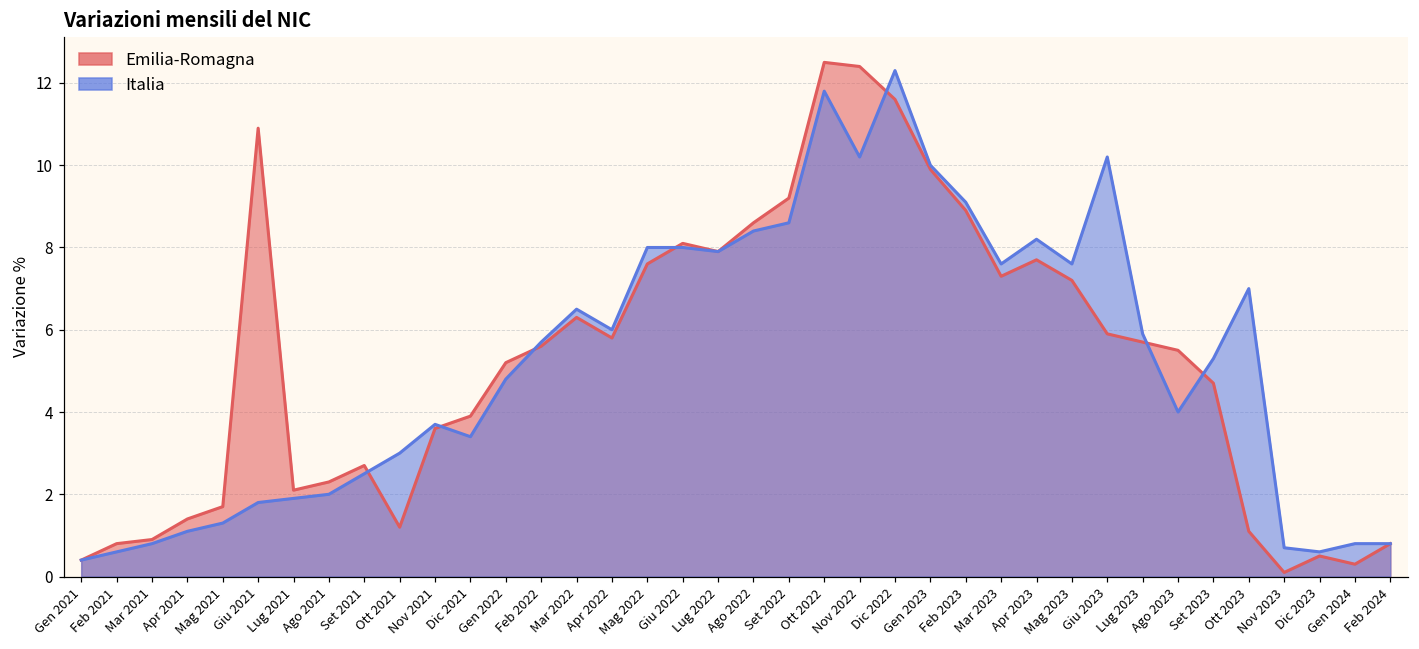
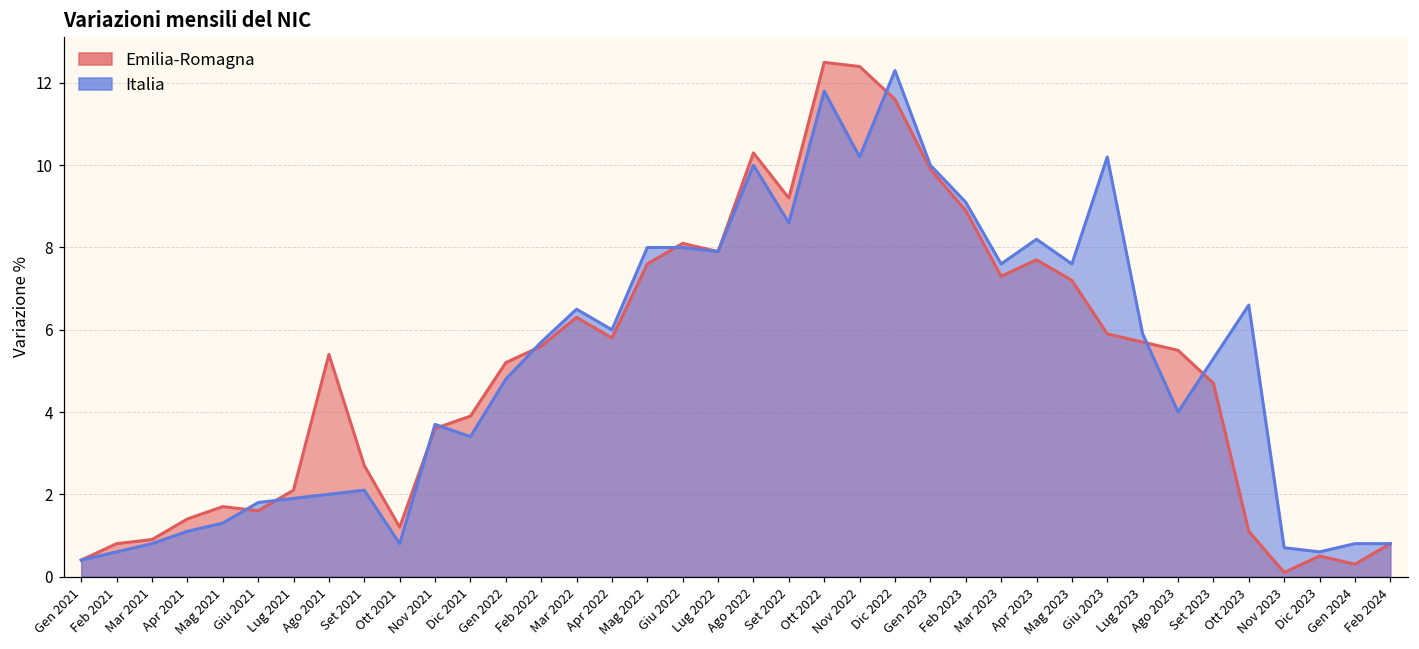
  {
    "Emilia-Romagna": {
      "Feb 2021": 0.8,
      "Mar 2021": 0.9,
      "Apr 2021": 1.4,
      "Mag 2021": 1.7,
-     "Giu 2021": 10.9,
+     "Giu 2021": 1.6,
      "Lug 2021": 2.1,
-     "Ago 2021": 2.3,
+     "Ago 2021": 5.4,
      "Set 2021": 2.7,
      "Ott 2021": 1.2,
      "Nov 2021": 3.6,
      "Dic 2021": 3.9,
      "Gen 2022": 5.2,
      "Feb 2022": 5.6,
      "Mar 2022": 6.3,
      "Apr 2022": 5.8,
      "Mag 2022": 7.6,
      "Giu 2022": 8.1,
-     "Ago 2022": 8.6,
+     "Ago 2022": 10.3,
      "Set 2022": 9.2,
      "Ott 2022": 12.5,
      "Nov 2022": 12.4,
      "Dic 2022": 11.6,
      "Gen 2023": 9.9,
      "Feb 2023": 8.9,
      "Mar 2023": 7.3,
      "Apr 2023": 7.7,
      "Mag 2023": 7.2,
      "Giu 2023": 5.9,
      "Lug 2023": 5.7,
      "Ago 2023": 5.5,
      "Set 2023": 4.7,
      "Ott 2023": 1.1,
      "Nov 2023": 0.1,
      "Dic 2023": 0.5,
      "Gen 2024": 0.3
    },
    "Italia": {
      "Feb 2021": 0.6,
      "Mar 2021": 0.8,
      "Apr 2021": 1.1,
      "Mag 2021": 1.3,
      "Giu 2021": 1.8,
      "Lug 2021": 1.9,
      "Ago 2021": 2.0,
-     "Set 2021": 2.5,
-     "Ott 2021": 3.0,
+     "Set 2021": 2.1,
+     "Ott 2021": 0.8,
      "Nov 2021": 3.7,
      "Dic 2021": 3.4,
      "Gen 2022": 4.8,
      "Feb 2022": 5.7,
      "Mar 2022": 6.5,
      "Apr 2022": 6.0,
      "Mag 2022": 8.0,
      "Giu 2022": 8.0,
-     "Ago 2022": 8.4,
+     "Ago 2022": 10.0,
      "Set 2022": 8.6,
      "Ott 2022": 11.8,
      "Nov 2022": 10.2,
      "Dic 2022": 12.3,
      "Gen 2023": 10.0,
      "Feb 2023": 9.1,
      "Mar 2023": 7.6,
      "Apr 2023": 8.2,
      "Mag 2023": 7.6,
      "Giu 2023": 10.2,
      "Lug 2023": 5.9,
      "Ago 2023": 4.0,
      "Set 2023": 5.3,
-     "Ott 2023": 7.0,
+     "Ott 2023": 6.6,
      "Nov 2023": 0.7,
      "Dic 2023": 0.6,
      "Gen 2024": 0.8
    }
  }
